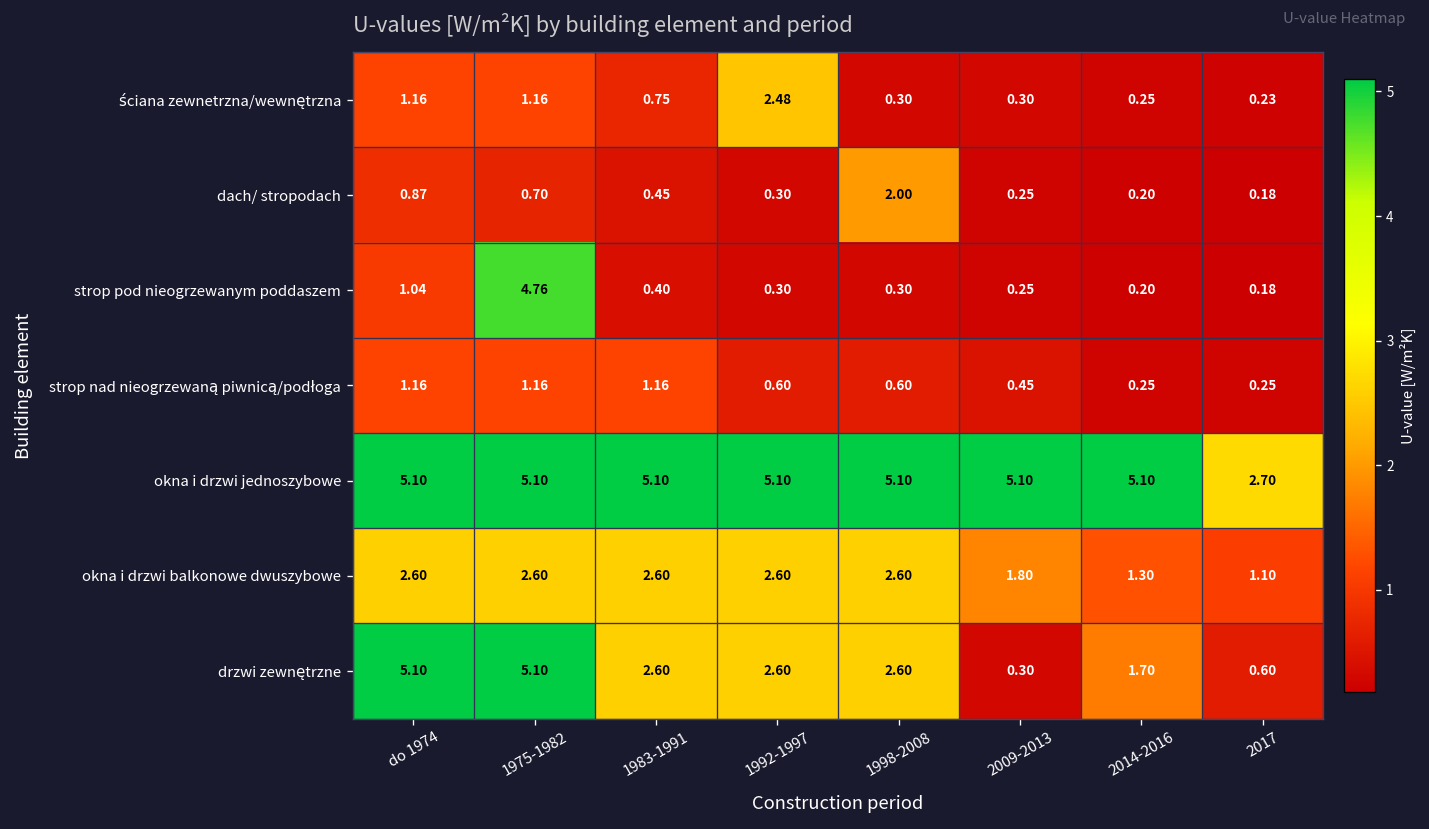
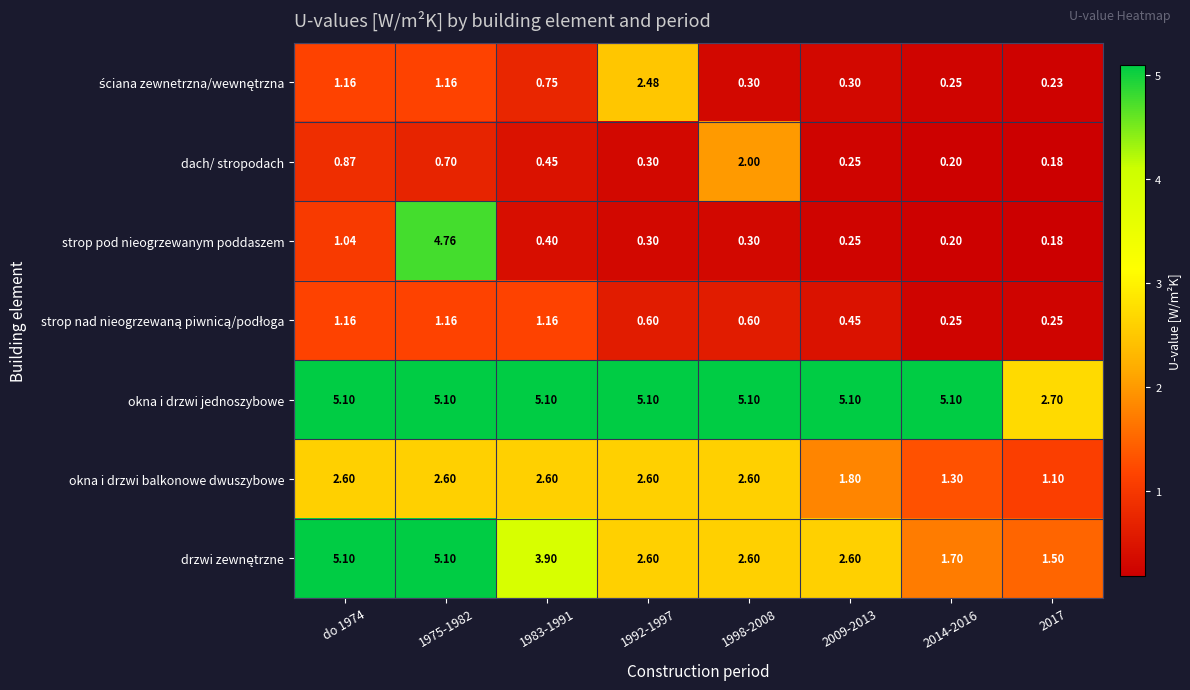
  {
    "ściana zewnetrzna/wewnętrzna": {
      "do 1974": 1.16,
      "1975-1982": 1.16,
      "1983-1991": 0.75,
      "1992-1997": 2.48,
      "1998-2008": 0.30,
      "2009-2013": 0.30,
      "2014-2016": 0.25,
      "2017": 0.23
    },
    "dach/ stropodach": {
      "do 1974": 0.87,
      "1975-1982": 0.70,
      "1983-1991": 0.45,
      "1992-1997": 0.30,
      "1998-2008": 2.00,
      "2009-2013": 0.25,
      "2014-2016": 0.20,
      "2017": 0.18
    },
    "strop pod nieogrzewanym poddaszem": {
      "do 1974": 1.04,
      "1975-1982": 4.76,
      "1983-1991": 0.40,
      "1992-1997": 0.30,
      "1998-2008": 0.30,
      "2009-2013": 0.25,
      "2014-2016": 0.20,
      "2017": 0.18
    },
    "strop nad nieogrzewaną piwnicą/podłoga": {
      "do 1974": 1.16,
      "1975-1982": 1.16,
      "1983-1991": 1.16,
      "1992-1997": 0.60,
      "1998-2008": 0.60,
      "2009-2013": 0.45,
      "2014-2016": 0.25,
      "2017": 0.25
    },
    "okna i drzwi jednoszybowe": {
      "do 1974": 5.10,
      "1975-1982": 5.10,
      "1983-1991": 5.10,
      "1992-1997": 5.10,
      "1998-2008": 5.10,
      "2009-2013": 5.10,
      "2014-2016": 5.10,
      "2017": 2.70
    },
    "okna i drzwi balkonowe dwuszybowe": {
      "do 1974": 2.60,
      "1975-1982": 2.60,
      "1983-1991": 2.60,
      "1992-1997": 2.60,
      "1998-2008": 2.60,
      "2009-2013": 1.80,
      "2014-2016": 1.30,
      "2017": 1.10
    },
    "drzwi zewnętrzne": {
      "do 1974": 5.10,
      "1975-1982": 5.10,
-     "1983-1991": 2.60,
+     "1983-1991": 3.90,
      "1992-1997": 2.60,
      "1998-2008": 2.60,
-     "2009-2013": 0.30,
+     "2009-2013": 2.60,
      "2014-2016": 1.70,
-     "2017": 0.60
+     "2017": 1.50
    }
  }
